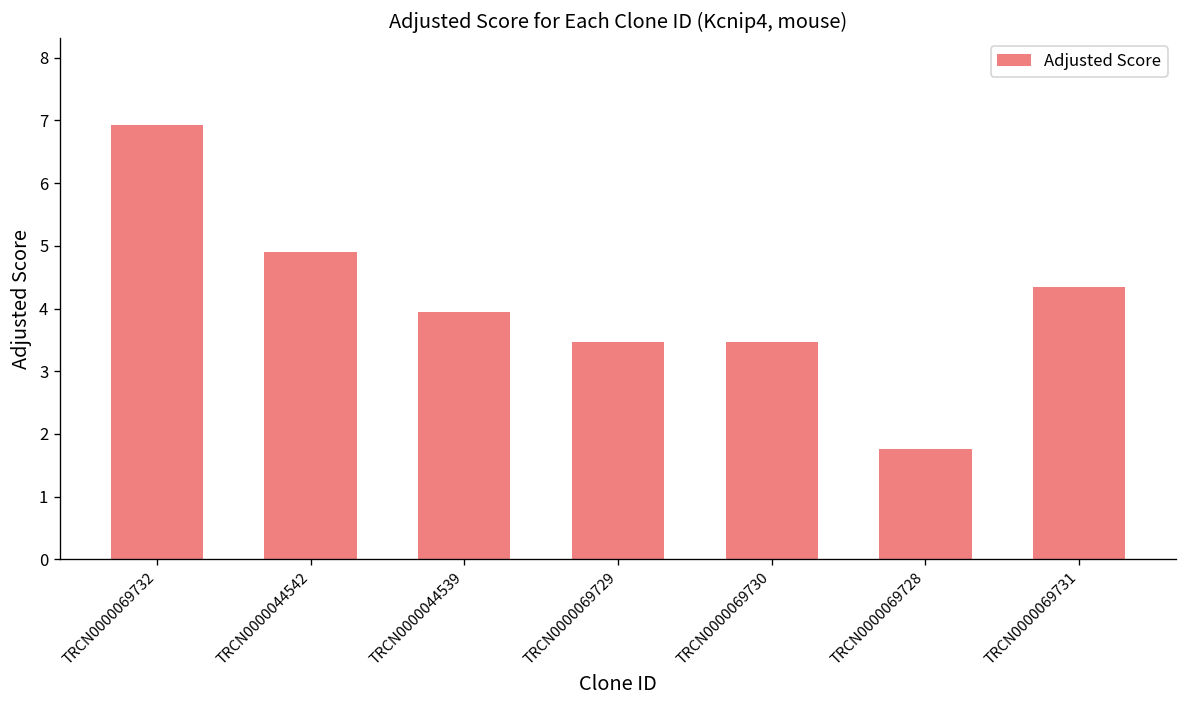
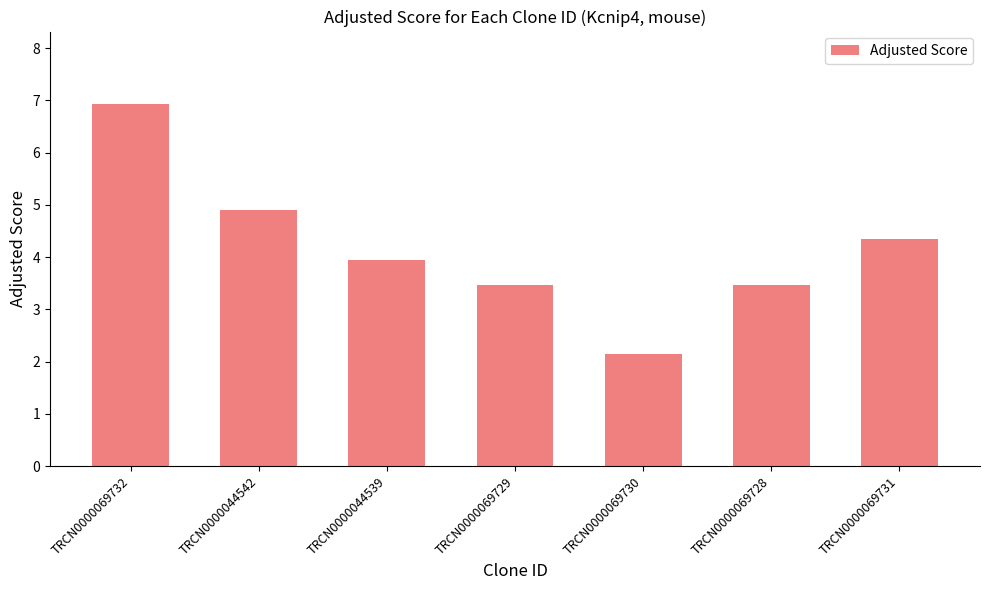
  {
    "TRCN0000069732": 6.9,
    "TRCN0000044542": 4.9,
    "TRCN0000044539": 3.9,
    "TRCN0000069729": 3.5,
-   "TRCN0000069730": 3.5,
-   "TRCN0000069728": 1.8,
+   "TRCN0000069730": 2.1,
+   "TRCN0000069728": 3.5,
    "TRCN0000069731": 4.3
  }
